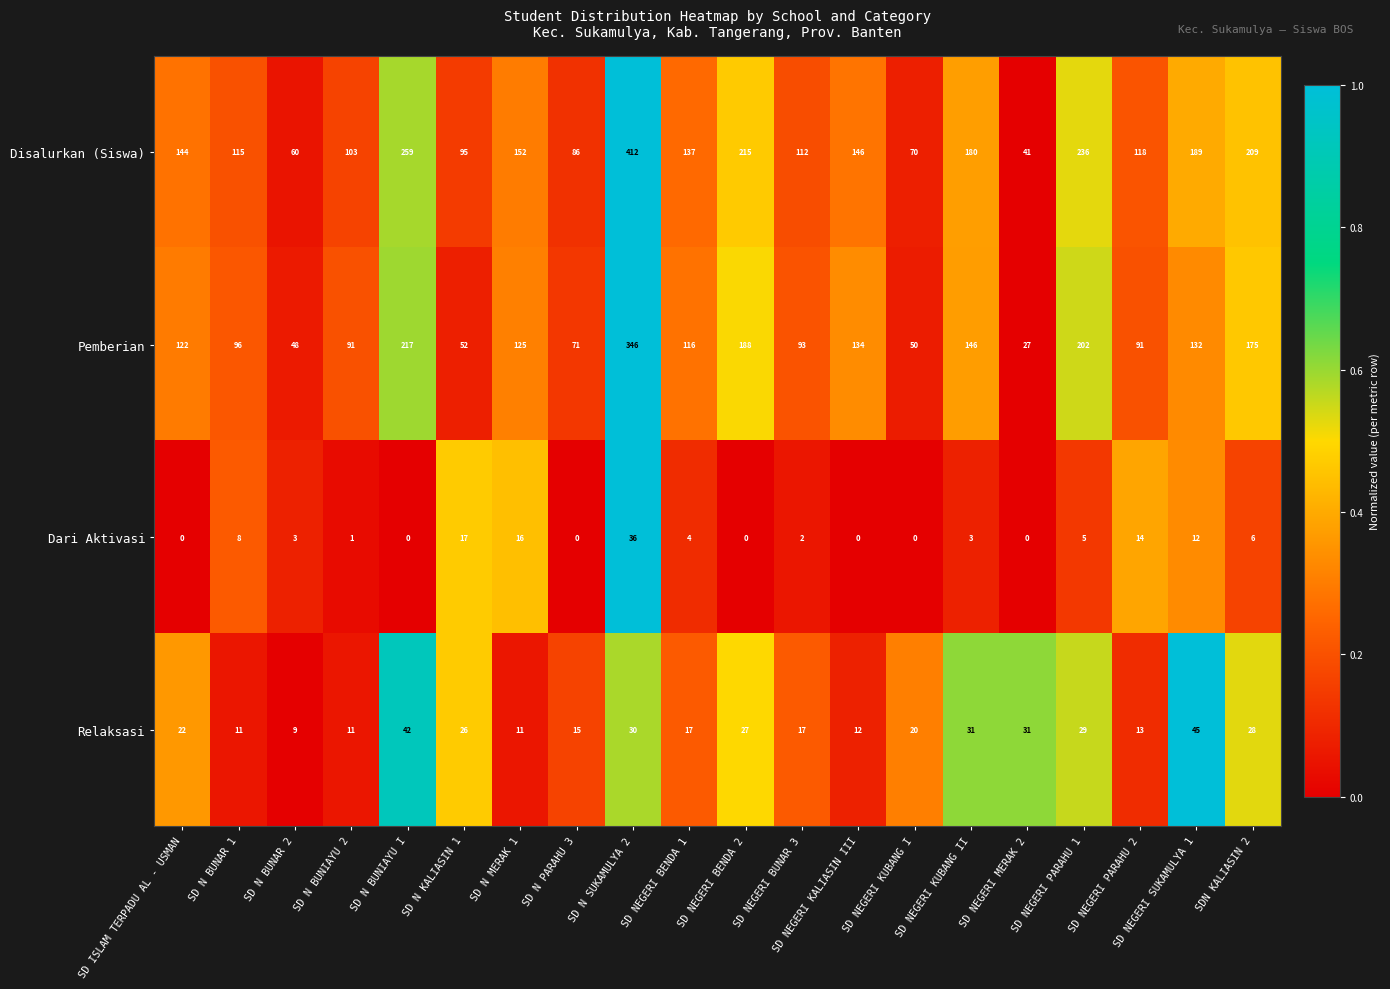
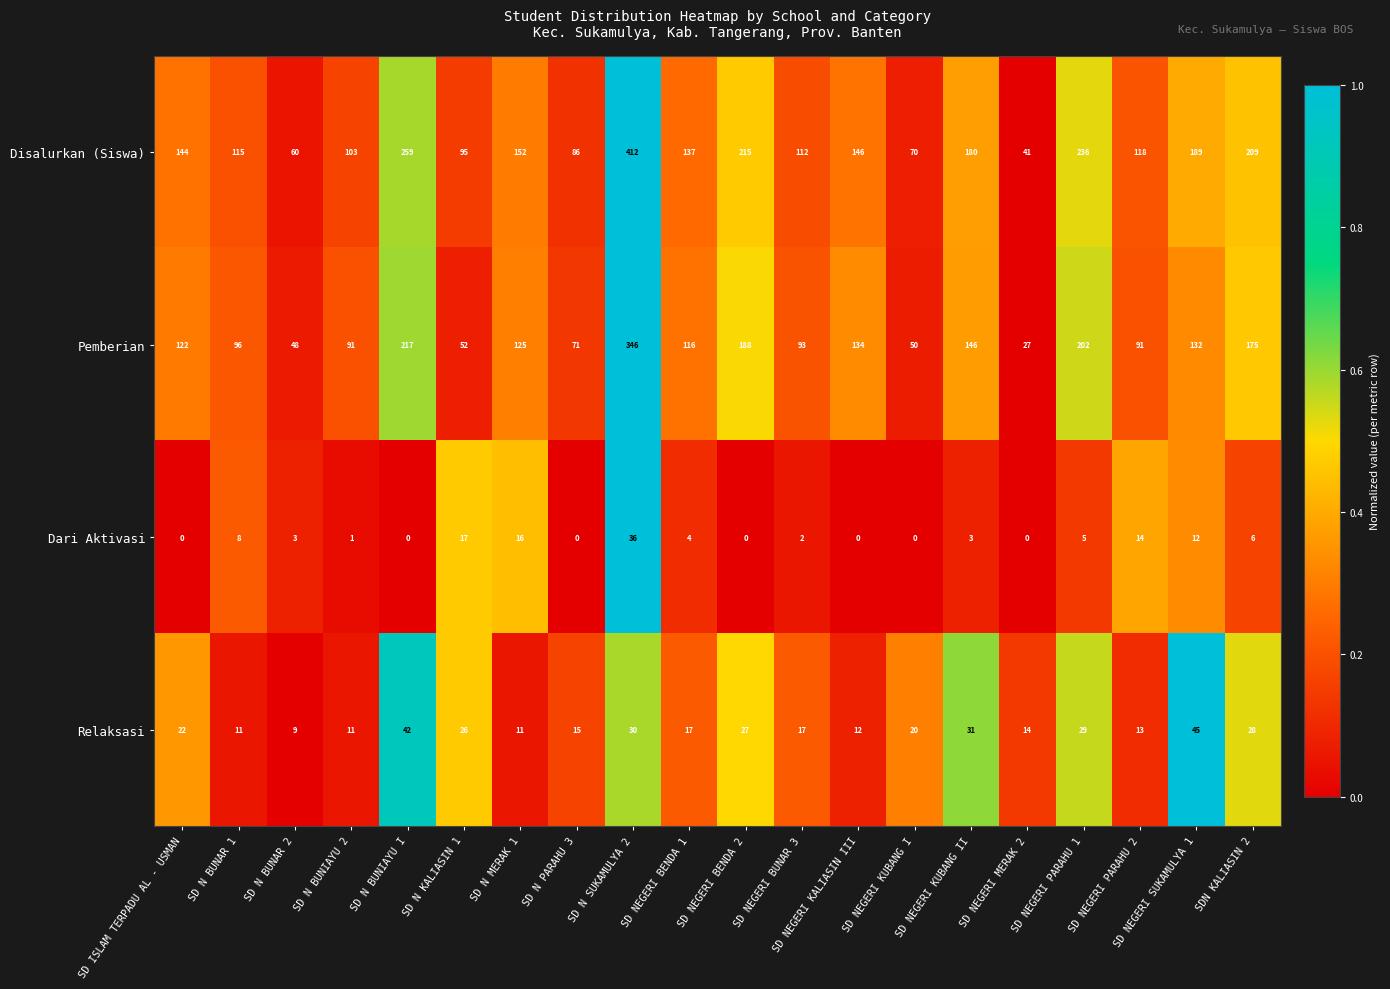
  {
    "Disalurkan (Siswa)": {
      "SD ISLAM TERPADU AL - USMAN": 144,
      "SD N BUNAR 1": 115,
      "SD N BUNAR 2": 60,
      "SD N BUNIAYU 2": 103,
      "SD N BUNIAYU I": 259,
      "SD N KALIASIN 1": 95,
      "SD N MERAK 1": 152,
      "SD N PARAHU 3": 86,
      "SD N SUKAMULYA 2": 412,
      "SD NEGERI BENDA 1": 137,
      "SD NEGERI BENDA 2": 215,
      "SD NEGERI BUNAR 3": 112,
      "SD NEGERI KALIASIN III": 146,
      "SD NEGERI KUBANG I": 70,
      "SD NEGERI KUBANG II": 180,
      "SD NEGERI MERAK 2": 41,
      "SD NEGERI PARAHU 1": 236,
      "SD NEGERI PARAHU 2": 118,
      "SD NEGERI SUKAMULYA 1": 189,
      "SDN KALIASIN 2": 209
    },
    "Pemberian": {
      "SD ISLAM TERPADU AL - USMAN": 122,
      "SD N BUNAR 1": 96,
      "SD N BUNAR 2": 48,
      "SD N BUNIAYU 2": 91,
      "SD N BUNIAYU I": 217,
      "SD N KALIASIN 1": 52,
      "SD N MERAK 1": 125,
      "SD N PARAHU 3": 71,
      "SD N SUKAMULYA 2": 346,
      "SD NEGERI BENDA 1": 116,
      "SD NEGERI BENDA 2": 188,
      "SD NEGERI BUNAR 3": 93,
      "SD NEGERI KALIASIN III": 134,
      "SD NEGERI KUBANG I": 50,
      "SD NEGERI KUBANG II": 146,
      "SD NEGERI MERAK 2": 27,
      "SD NEGERI PARAHU 1": 202,
      "SD NEGERI PARAHU 2": 91,
      "SD NEGERI SUKAMULYA 1": 132,
      "SDN KALIASIN 2": 175
    },
    "Dari Aktivasi": {
      "SD ISLAM TERPADU AL - USMAN": 0,
      "SD N BUNAR 1": 8,
      "SD N BUNAR 2": 3,
      "SD N BUNIAYU 2": 1,
      "SD N BUNIAYU I": 0,
      "SD N KALIASIN 1": 17,
      "SD N MERAK 1": 16,
      "SD N PARAHU 3": 0,
      "SD N SUKAMULYA 2": 36,
      "SD NEGERI BENDA 1": 4,
      "SD NEGERI BENDA 2": 0,
      "SD NEGERI BUNAR 3": 2,
      "SD NEGERI KALIASIN III": 0,
      "SD NEGERI KUBANG I": 0,
      "SD NEGERI KUBANG II": 3,
      "SD NEGERI MERAK 2": 0,
      "SD NEGERI PARAHU 1": 5,
      "SD NEGERI PARAHU 2": 14,
      "SD NEGERI SUKAMULYA 1": 12,
      "SDN KALIASIN 2": 6
    },
    "Relaksasi": {
      "SD ISLAM TERPADU AL - USMAN": 22,
      "SD N BUNAR 1": 11,
      "SD N BUNAR 2": 9,
      "SD N BUNIAYU 2": 11,
      "SD N BUNIAYU I": 42,
      "SD N KALIASIN 1": 26,
      "SD N MERAK 1": 11,
      "SD N PARAHU 3": 15,
      "SD N SUKAMULYA 2": 30,
      "SD NEGERI BENDA 1": 17,
      "SD NEGERI BENDA 2": 27,
      "SD NEGERI BUNAR 3": 17,
      "SD NEGERI KALIASIN III": 12,
      "SD NEGERI KUBANG I": 20,
      "SD NEGERI KUBANG II": 31,
-     "SD NEGERI MERAK 2": 31,
+     "SD NEGERI MERAK 2": 14,
      "SD NEGERI PARAHU 1": 29,
      "SD NEGERI PARAHU 2": 13,
      "SD NEGERI SUKAMULYA 1": 45,
      "SDN KALIASIN 2": 28
    }
  }
